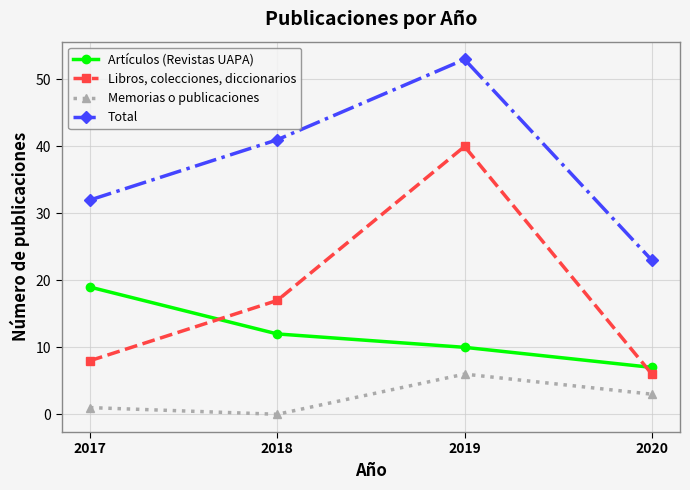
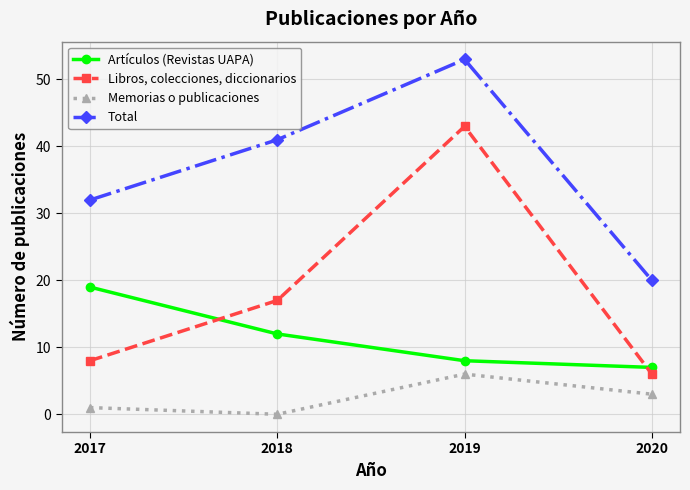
  {
    "Artículos (Revistas UAPA)": {
      "2017": 19,
      "2018": 12,
-     "2019": 10,
+     "2019": 8,
      "2020": 7
    },
    "Libros, colecciones, diccionarios": {
      "2017": 8,
      "2018": 17,
-     "2019": 40,
+     "2019": 43,
      "2020": 6
    },
    "Memorias o publicaciones": {
      "2017": 1,
      "2018": 0,
      "2019": 6,
      "2020": 3
    },
    "Total": {
      "2017": 32,
      "2018": 41,
      "2019": 53,
-     "2020": 23
+     "2020": 20
    }
  }
